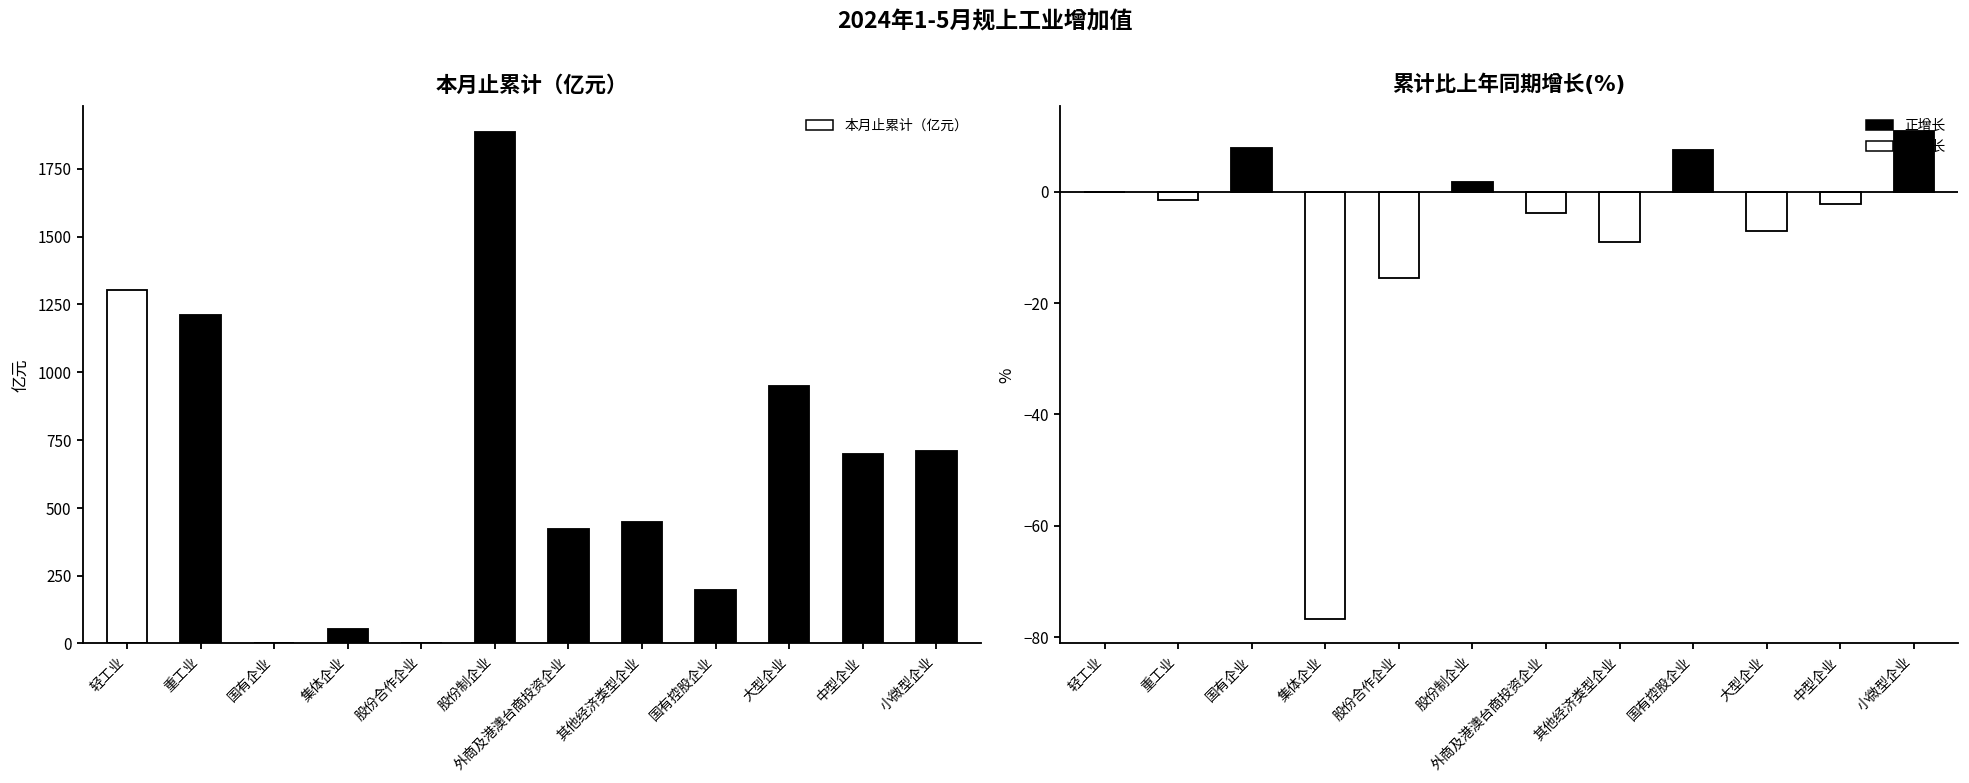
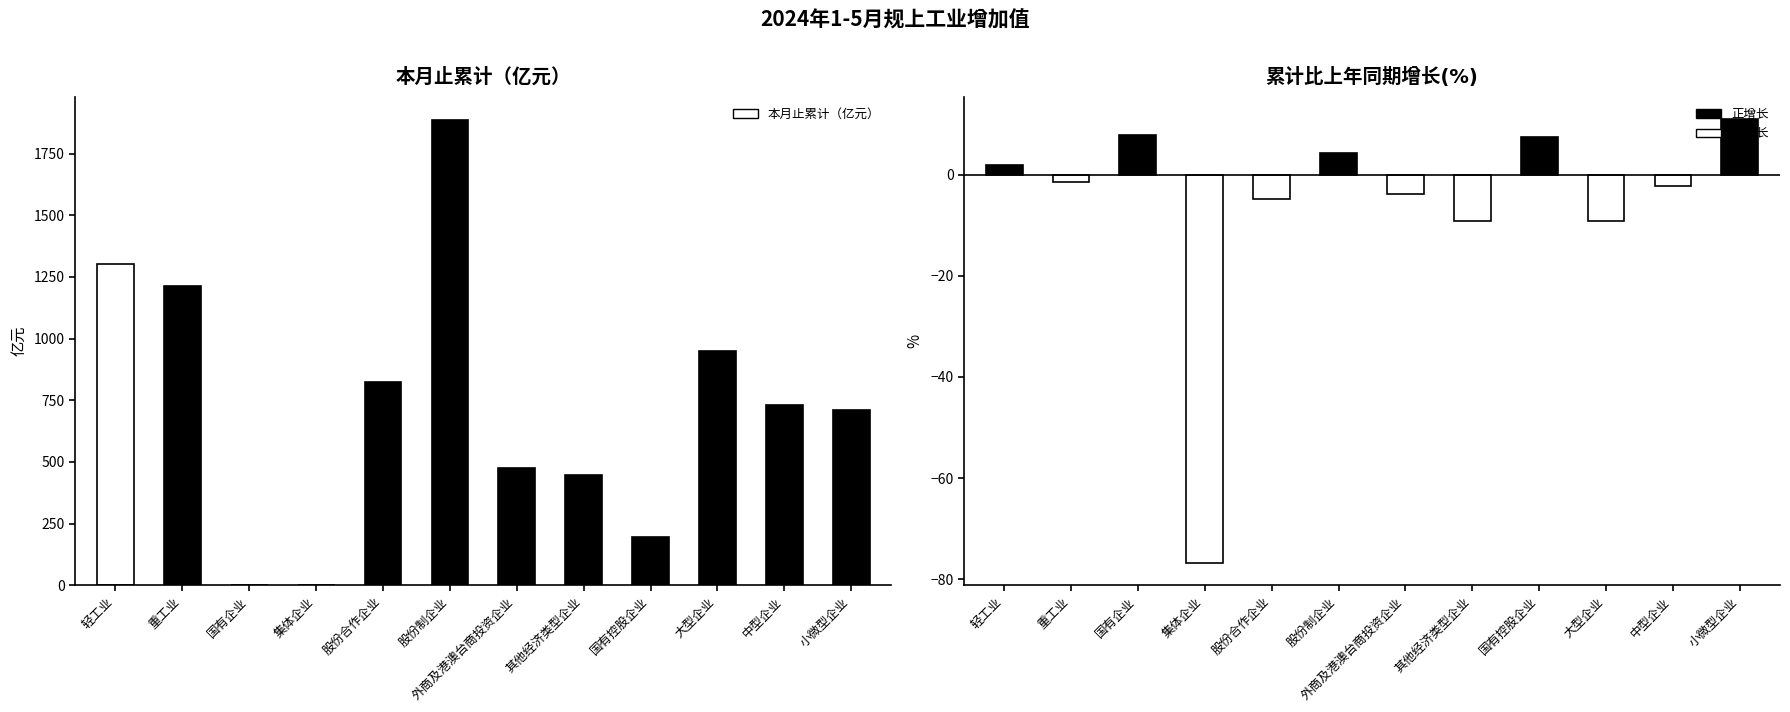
  {
    "本月止累计（亿元）": {
      "轻工业": 1300,
      "重工业": 1210,
-     "集体企业": 50,
-     "股份合作企业": 0,
+     "集体企业": 0,
+     "股份合作企业": 820,
      "股份制企业": 1890,
-     "外商及港澳台商投资企业": 420,
+     "外商及港澳台商投资企业": 480,
      "其他经济类型企业": 450,
      "国有控股企业": 200,
      "大型企业": 950,
-     "中型企业": 700,
+     "中型企业": 730,
      "小微型企业": 710
    },
    "累计比上年同期增长(%)": {
-     "轻工业": 0,
+     "轻工业": 2,
      "重工业": -2,
      "国有企业": 8,
      "集体企业": -77,
-     "股份合作企业": -15,
-     "股份制企业": 2,
+     "股份合作企业": -5,
+     "股份制企业": 4,
      "外商及港澳台商投资企业": -4,
      "其他经济类型企业": -9,
      "国有控股企业": 7,
-     "大型企业": -7,
+     "大型企业": -9,
      "中型企业": -2,
      "小微型企业": 11
    }
  }
